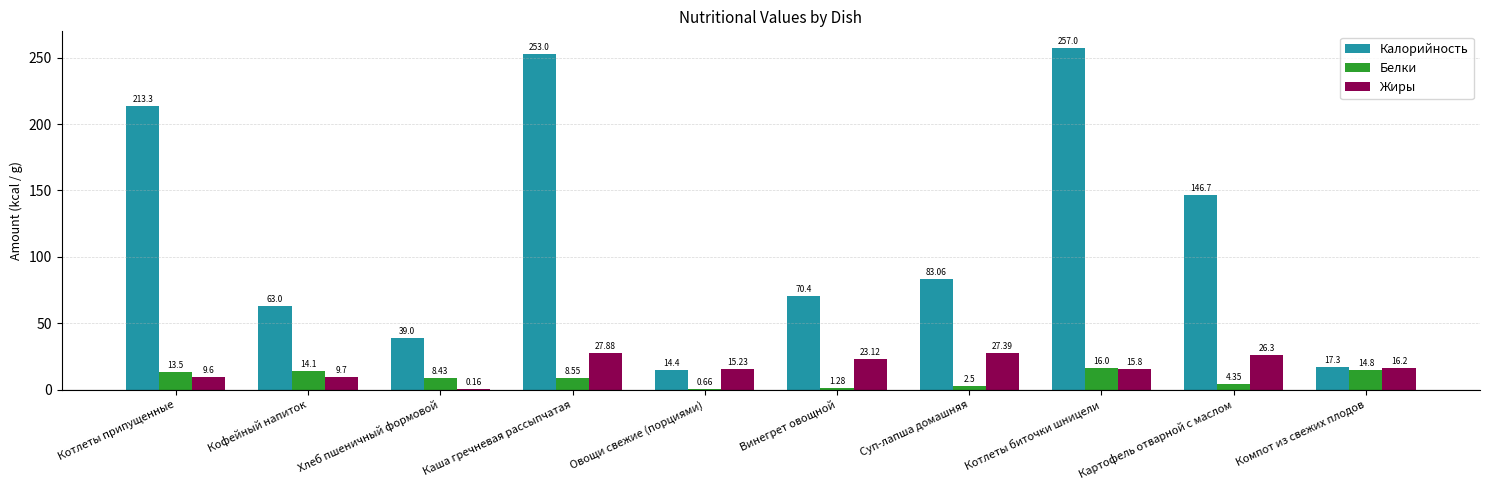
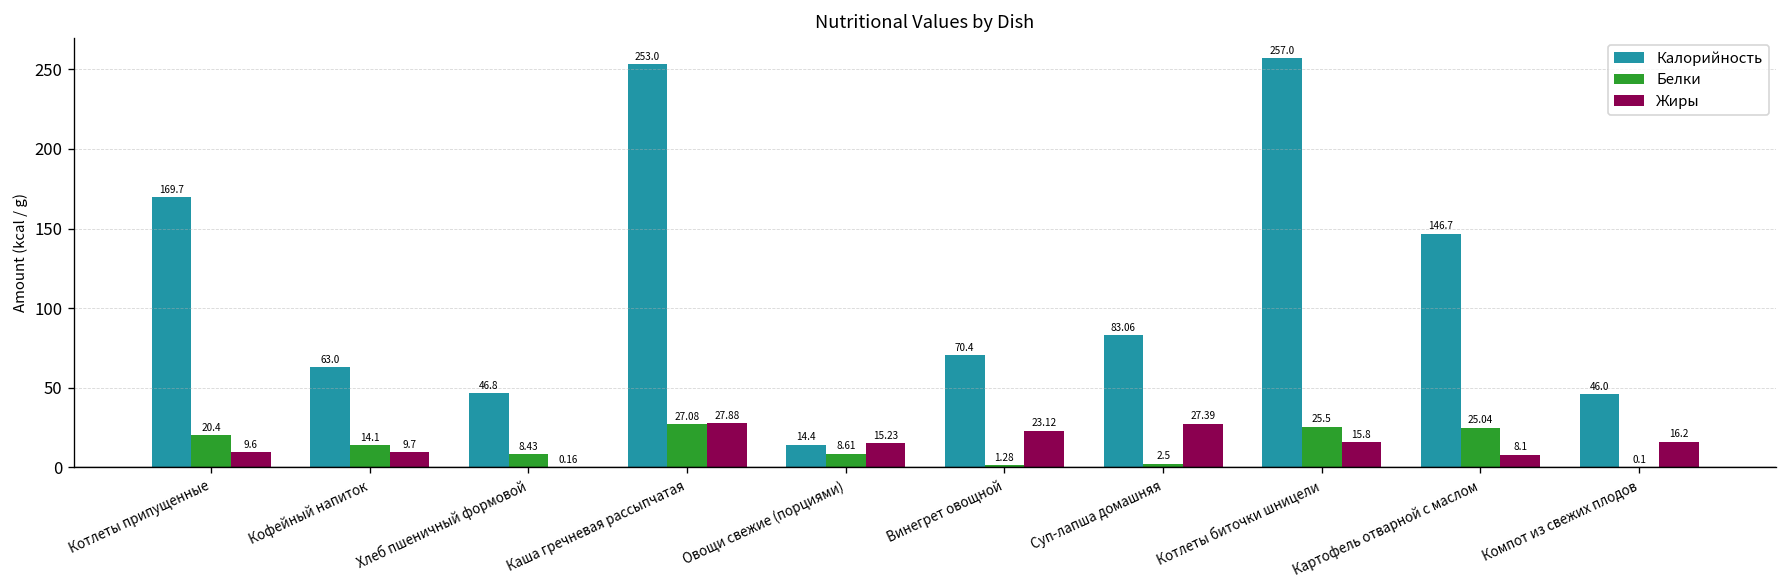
  {
    "Калорийность": {
-     "Котлеты припущенные": 213.3,
+     "Котлеты припущенные": 169.7,
      "Кофейный напиток": 63.0,
-     "Хлеб пшеничный формовой": 39.0,
+     "Хлеб пшеничный формовой": 46.8,
      "Каша гречневая рассыпчатая": 253.0,
      "Овощи свежие (порциями)": 14.4,
      "Винегрет овощной": 70.4,
      "Суп-лапша домашняя": 83.06,
      "Котлеты биточки шницели": 257.0,
      "Картофель отварной с маслом": 146.7,
-     "Компот из свежих плодов": 17.3
+     "Компот из свежих плодов": 46.0
    },
    "Белки": {
-     "Котлеты припущенные": 13.5,
+     "Котлеты припущенные": 20.4,
      "Кофейный напиток": 14.1,
      "Хлеб пшеничный формовой": 8.43,
-     "Каша гречневая рассыпчатая": 8.55,
-     "Овощи свежие (порциями)": 0.66,
+     "Каша гречневая рассыпчатая": 27.08,
+     "Овощи свежие (порциями)": 8.61,
      "Винегрет овощной": 1.28,
      "Суп-лапша домашняя": 2.5,
-     "Котлеты биточки шницели": 16.0,
-     "Картофель отварной с маслом": 4.35,
-     "Компот из свежих плодов": 14.8
+     "Котлеты биточки шницели": 25.5,
+     "Картофель отварной с маслом": 25.04,
+     "Компот из свежих плодов": 0.1
    },
    "Жиры": {
      "Котлеты припущенные": 9.6,
      "Кофейный напиток": 9.7,
      "Хлеб пшеничный формовой": 0.16,
      "Каша гречневая рассыпчатая": 27.88,
      "Овощи свежие (порциями)": 15.23,
      "Винегрет овощной": 23.12,
      "Суп-лапша домашняя": 27.39,
      "Котлеты биточки шницели": 15.8,
-     "Картофель отварной с маслом": 26.3,
+     "Картофель отварной с маслом": 8.1,
      "Компот из свежих плодов": 16.2
    }
  }
